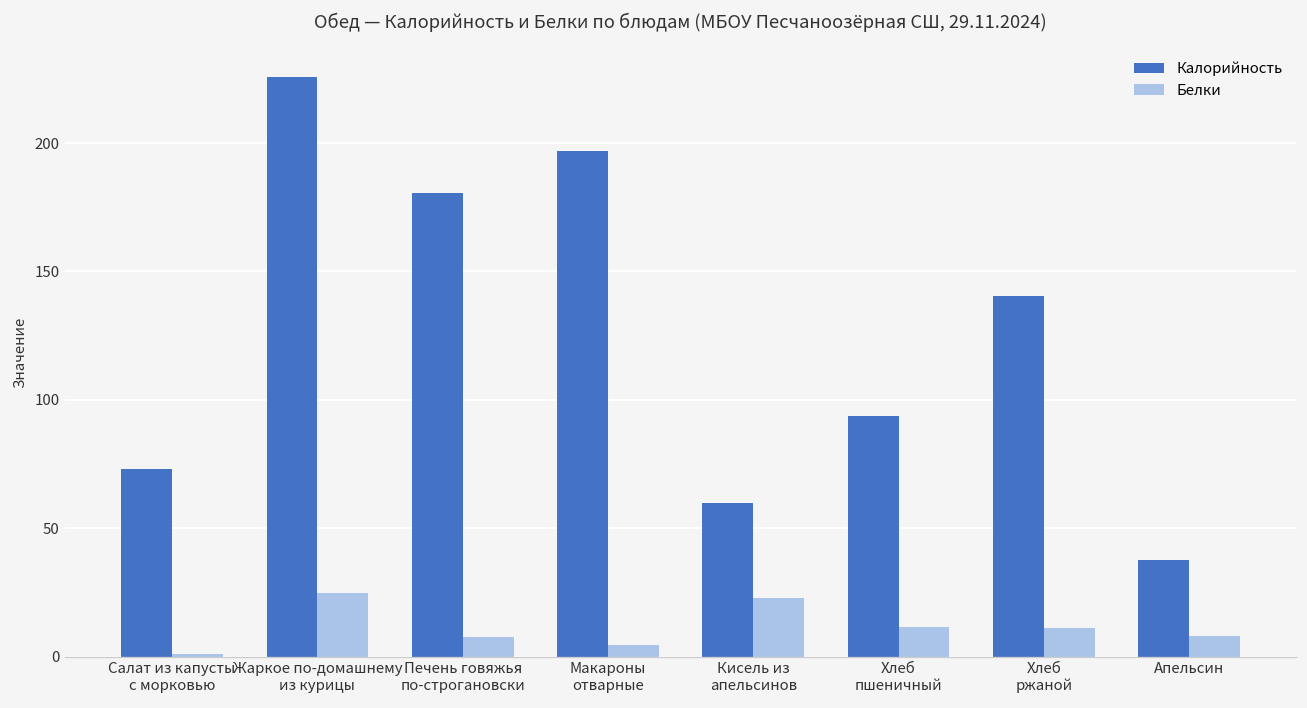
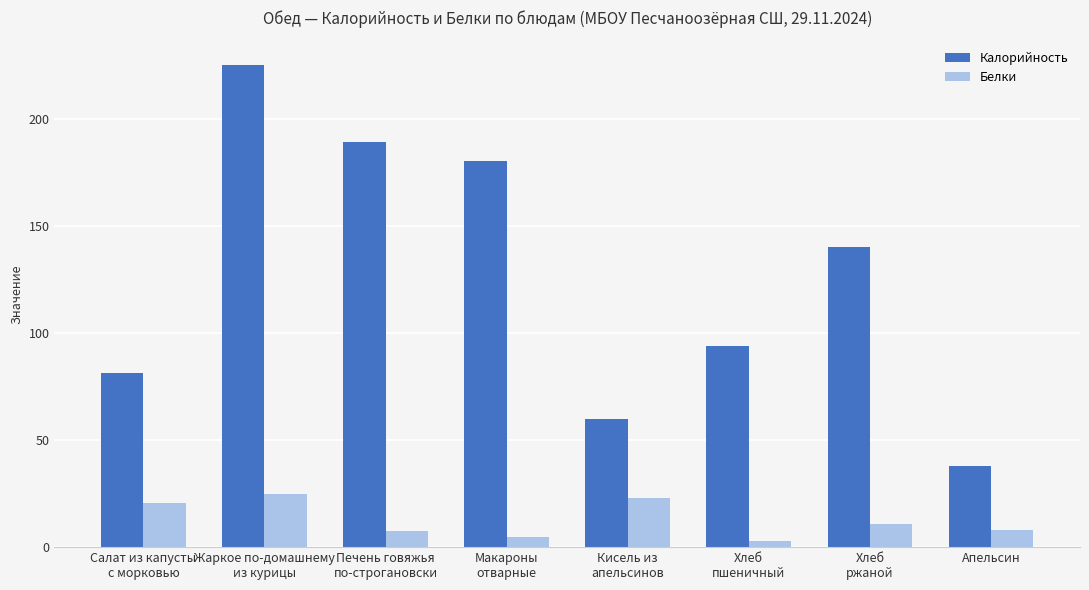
  {
    "Калорийность": {
-     "Салат из капусты с морковью": 73,
+     "Салат из капусты с морковью": 82,
      "Жаркое по-домашнему из курицы": 226,
-     "Печень говяжья по-строгановски": 181,
-     "Макароны отварные": 197,
+     "Печень говяжья по-строгановски": 189,
+     "Макароны отварные": 181,
      "Кисель из апельсинов": 60,
      "Хлеб пшеничный": 94,
      "Хлеб ржаной": 140,
      "Апельсин": 38
    },
    "Белки": {
-     "Салат из капусты с морковью": 1,
+     "Салат из капусты с морковью": 21,
      "Жаркое по-домашнему из курицы": 25,
      "Печень говяжья по-строгановски": 8,
      "Макароны отварные": 5,
      "Кисель из апельсинов": 23,
-     "Хлеб пшеничный": 11,
+     "Хлеб пшеничный": 3,
      "Хлеб ржаной": 11,
      "Апельсин": 8
    }
  }
